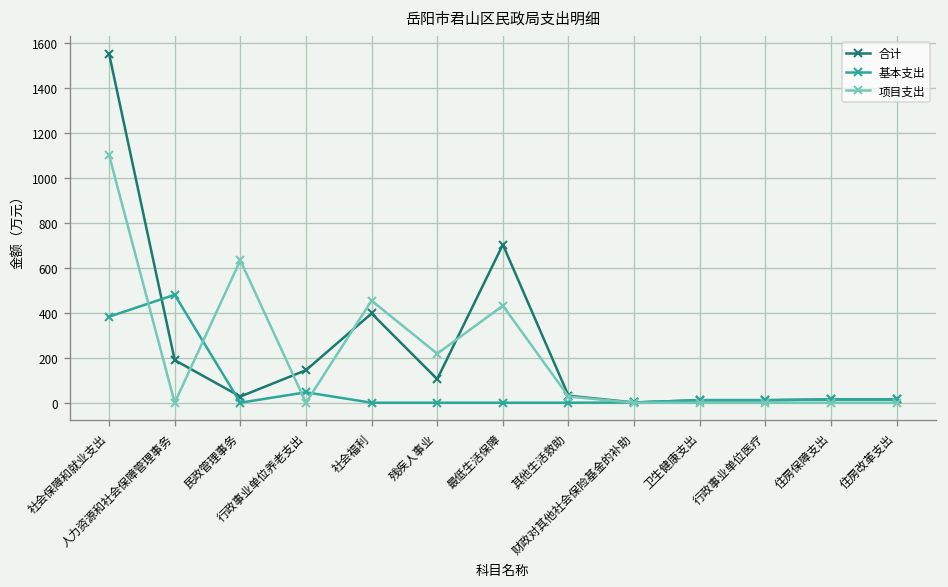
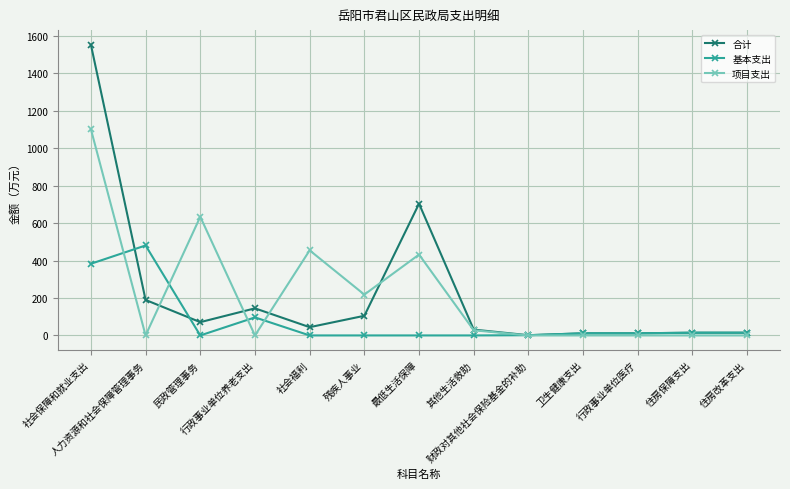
  {
    "合计": {
      "社会保障和就业支出": 1550,
      "人力资源和社会保障管理事务": 190,
-     "民政管理事务": 30,
+     "民政管理事务": 70,
      "行政事业单位养老支出": 140,
-     "社会福利": 400,
+     "社会福利": 40,
      "残疾人事业": 110,
      "最低生活保障": 700
    },
    "基本支出": {
      "社会保障和就业支出": 380,
      "人力资源和社会保障管理事务": 480,
      "民政管理事务": 0,
-     "行政事业单位养老支出": 50,
+     "行政事业单位养老支出": 100,
      "社会福利": 0,
      "残疾人事业": 0,
      "最低生活保障": 0,
      "其他生活救助": 0
    },
    "项目支出": {
      "社会保障和就业支出": 1100,
      "人力资源和社会保障管理事务": 0,
      "民政管理事务": 630,
      "行政事业单位养老支出": 0,
      "社会福利": 450,
      "残疾人事业": 220,
      "最低生活保障": 430,
      "住房保障支出": 0,
      "住房改革支出": 0
    }
  }
